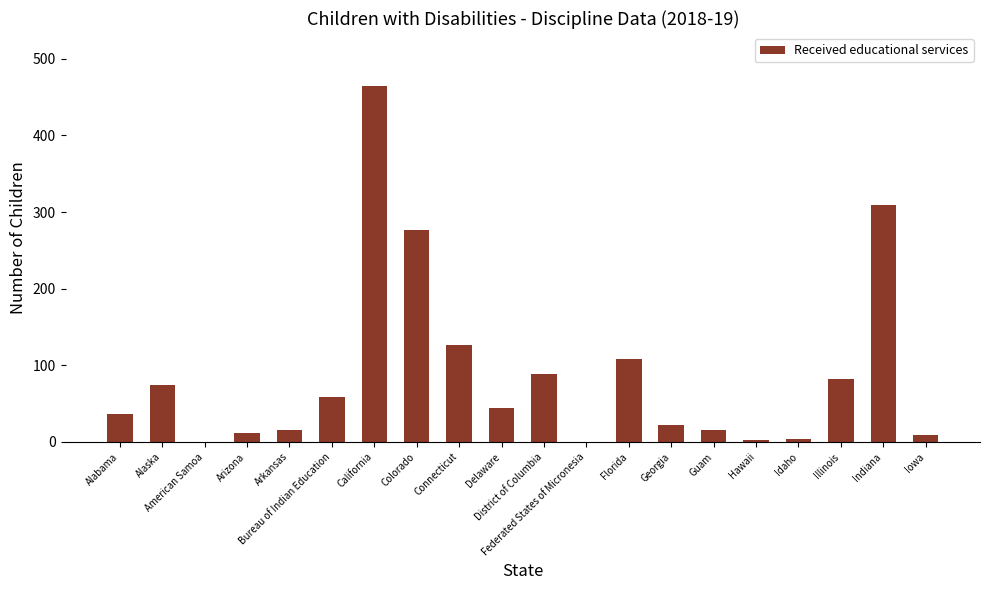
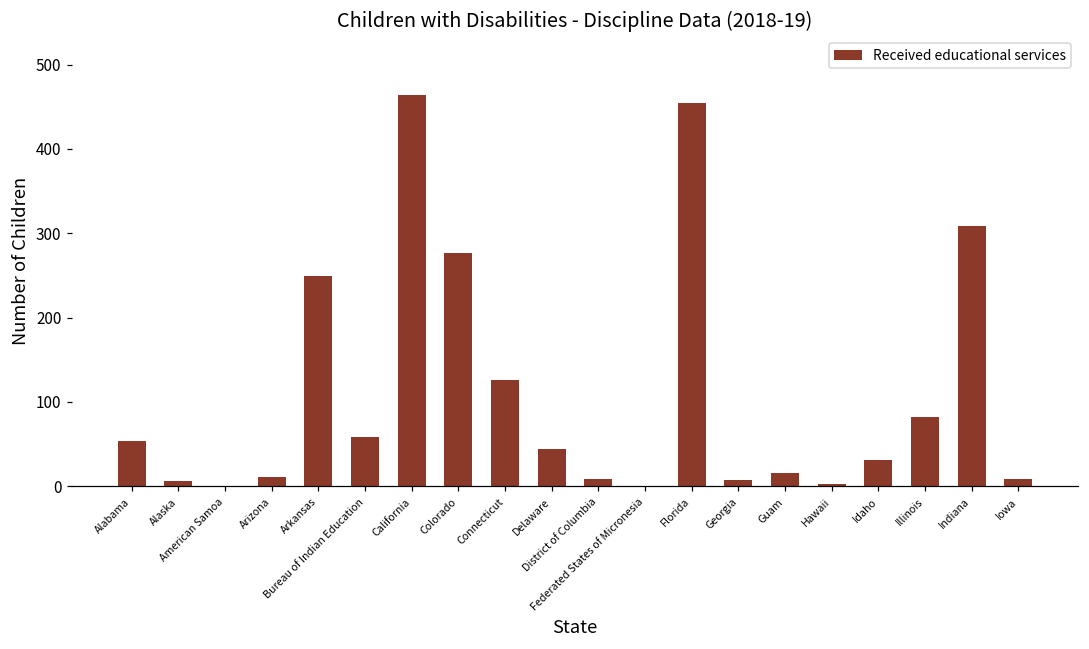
  {
-   "Alabama": 40,
-   "Alaska": 70,
+   "Alabama": 50,
+   "Alaska": 10,
    "American Samoa": 0,
    "Arizona": 10,
-   "Arkansas": 20,
+   "Arkansas": 250,
    "Bureau of Indian Education": 60,
    "California": 460,
    "Colorado": 280,
    "Connecticut": 130,
    "Delaware": 40,
-   "District of Columbia": 90,
+   "District of Columbia": 10,
    "Federated States of Micronesia": 0,
-   "Florida": 110,
-   "Georgia": 20,
+   "Florida": 450,
+   "Georgia": 10,
    "Guam": 20,
-   "Idaho": 0,
+   "Idaho": 30,
    "Illinois": 80,
    "Indiana": 310,
    "Iowa": 10
  }
